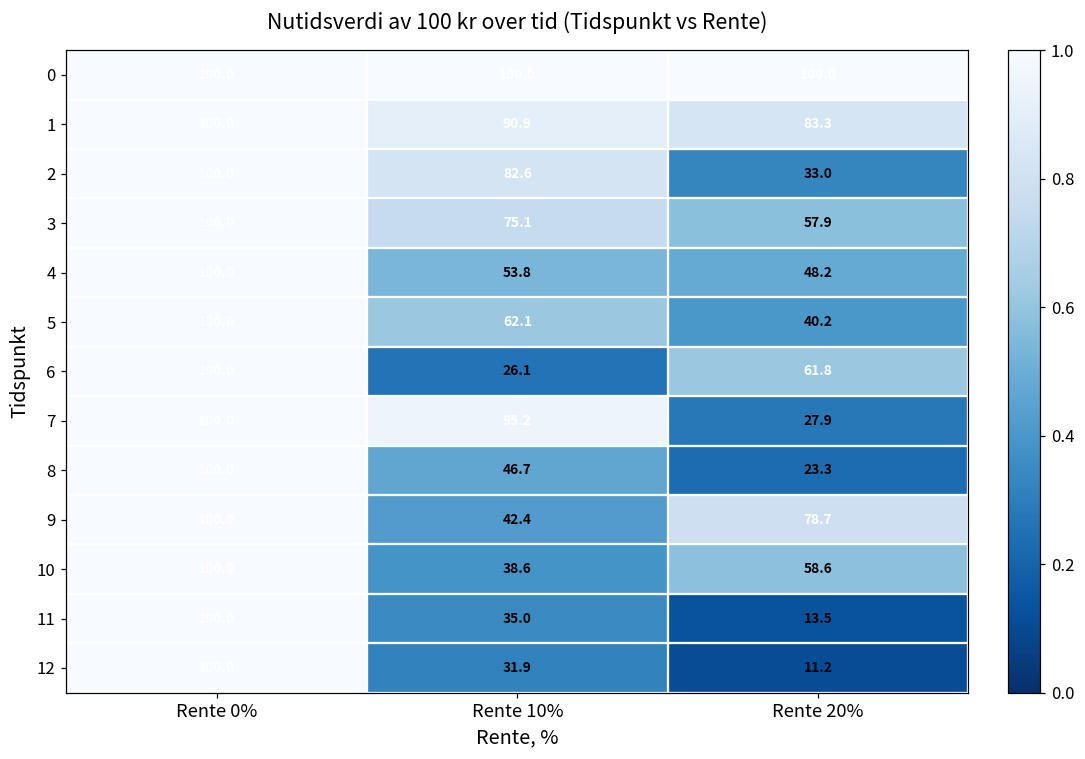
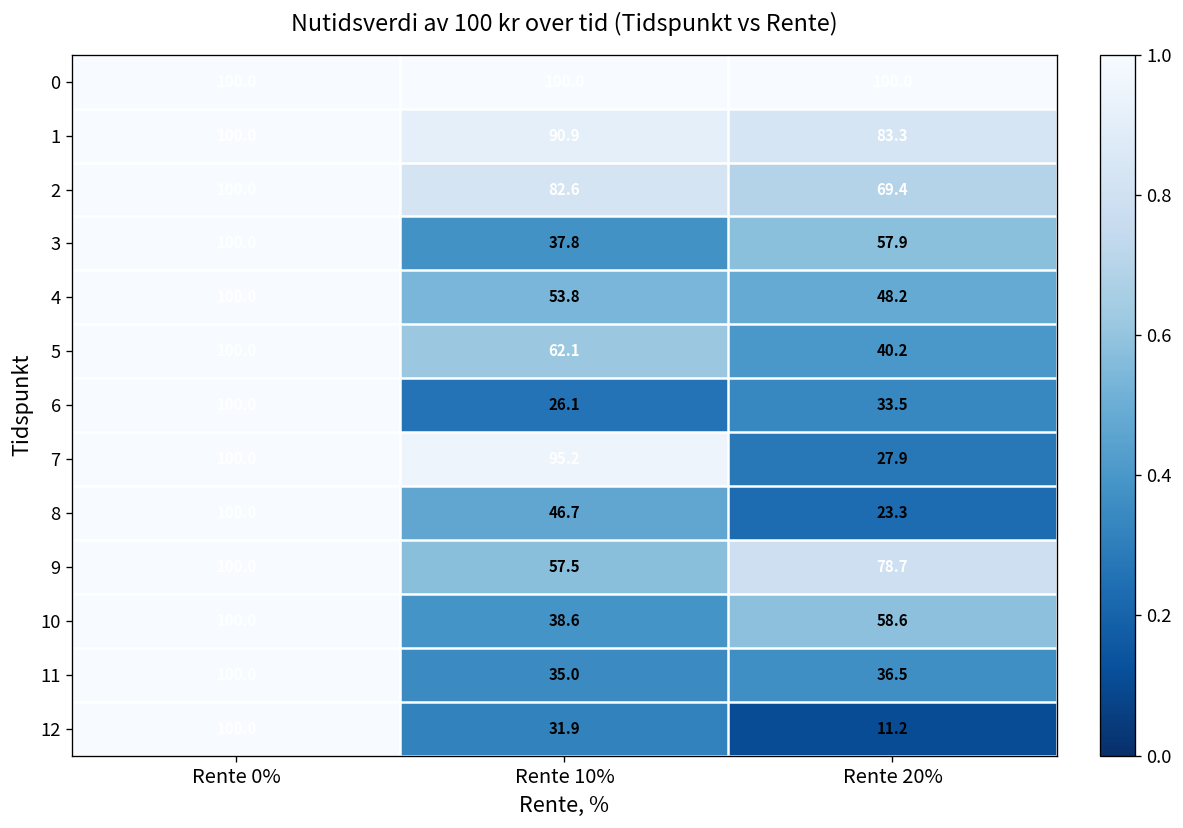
  {
    "2": {
-     "Rente 20%": 33.0
+     "Rente 20%": 69.4
    },
    "3": {
-     "Rente 10%": 75.1,
+     "Rente 10%": 37.8,
      "Rente 20%": 57.9
    },
    "4": {
      "Rente 10%": 53.8,
      "Rente 20%": 48.2
    },
    "5": {
      "Rente 10%": 62.1,
      "Rente 20%": 40.2
    },
    "6": {
      "Rente 10%": 26.1,
-     "Rente 20%": 61.8
+     "Rente 20%": 33.5
    },
    "7": {
      "Rente 20%": 27.9
    },
    "8": {
      "Rente 10%": 46.7,
      "Rente 20%": 23.3
    },
    "9": {
-     "Rente 10%": 42.4,
+     "Rente 10%": 57.5,
      "Rente 20%": 78.7
    },
    "10": {
      "Rente 10%": 38.6,
      "Rente 20%": 58.6
    },
    "11": {
      "Rente 10%": 35.0,
-     "Rente 20%": 13.5
+     "Rente 20%": 36.5
    },
    "12": {
      "Rente 10%": 31.9,
      "Rente 20%": 11.2
    }
  }
